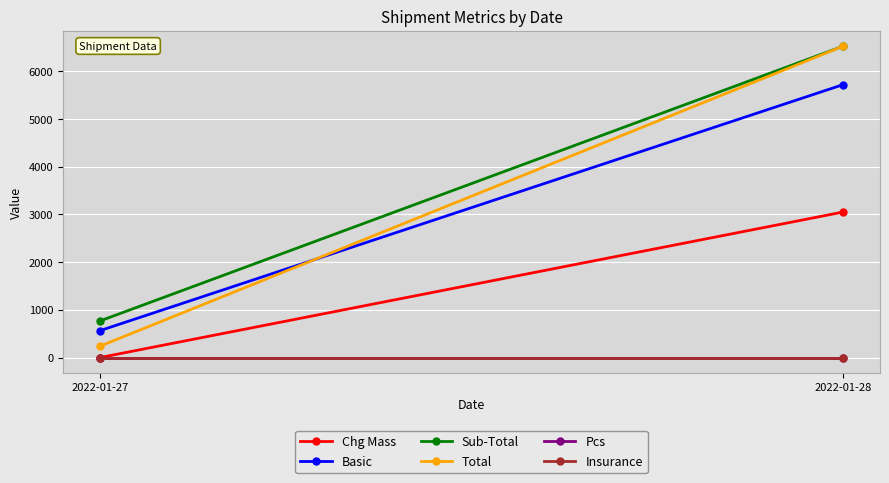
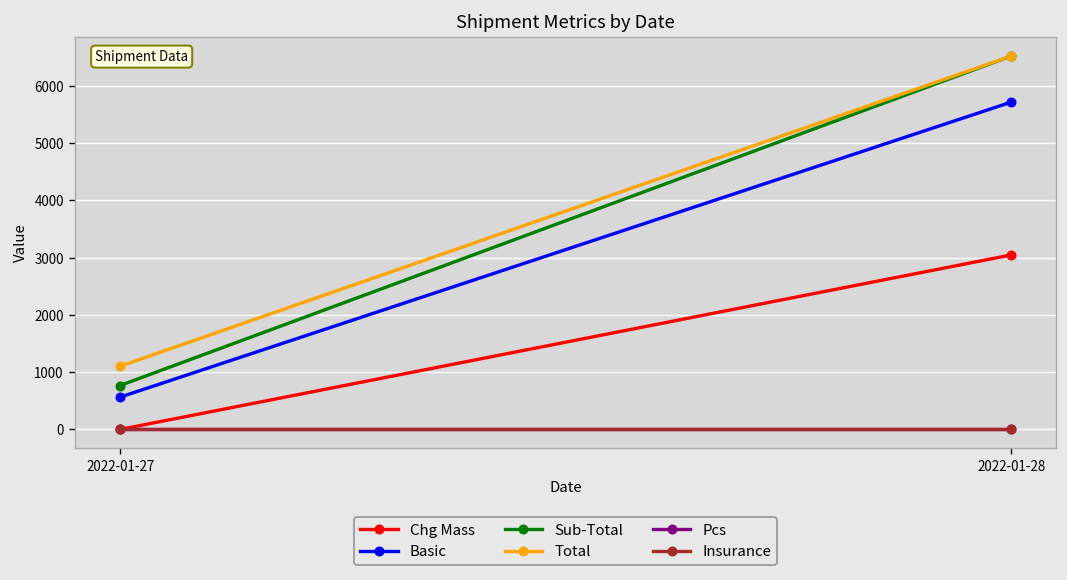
  {
    "Chg Mass": {
      "2022-01-28": 3000
    },
    "Basic": {
      "2022-01-27": 600,
      "2022-01-28": 5700
    },
    "Sub-Total": {
      "2022-01-27": 800
    },
    "Total": {
-     "2022-01-27": 200
+     "2022-01-27": 1100
    },
    "Insurance": {
      "2022-01-28": 0
    }
  }
